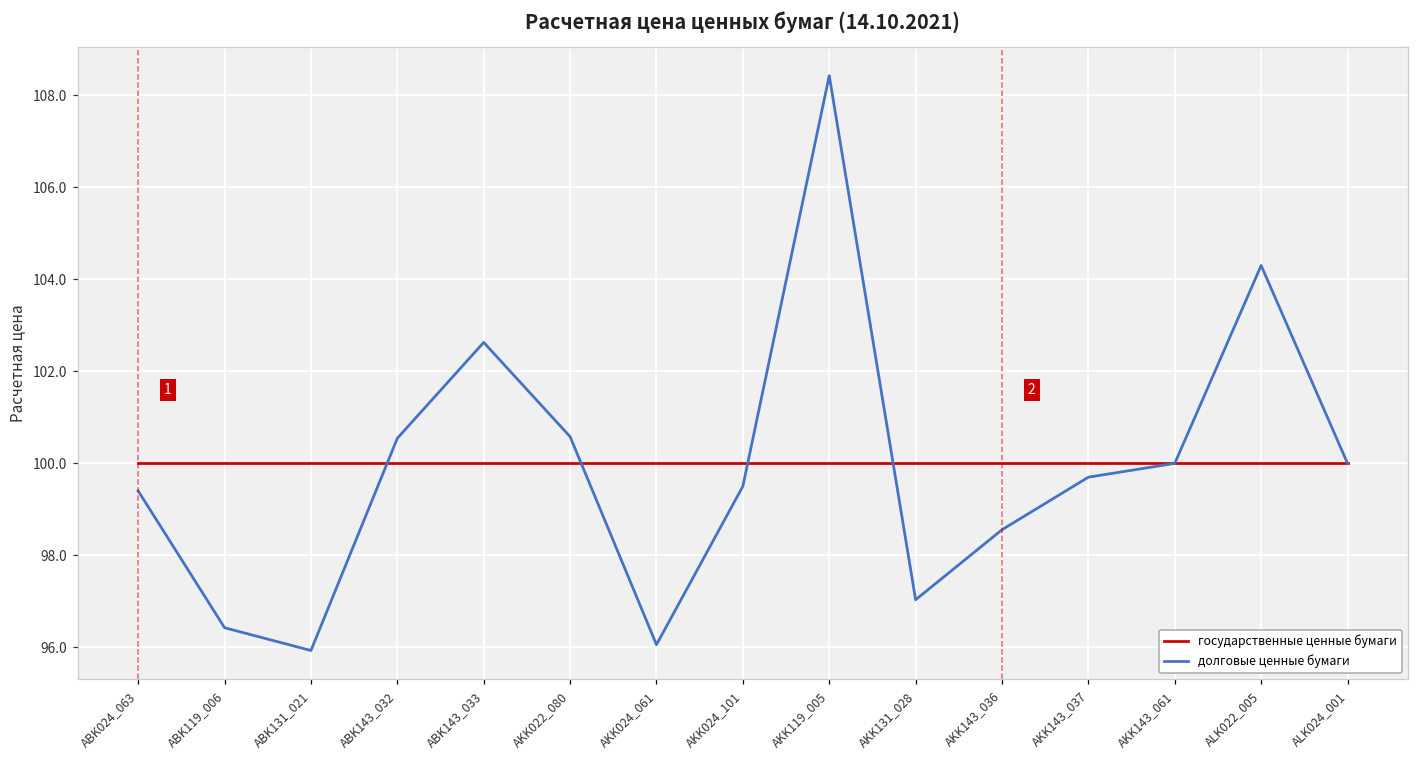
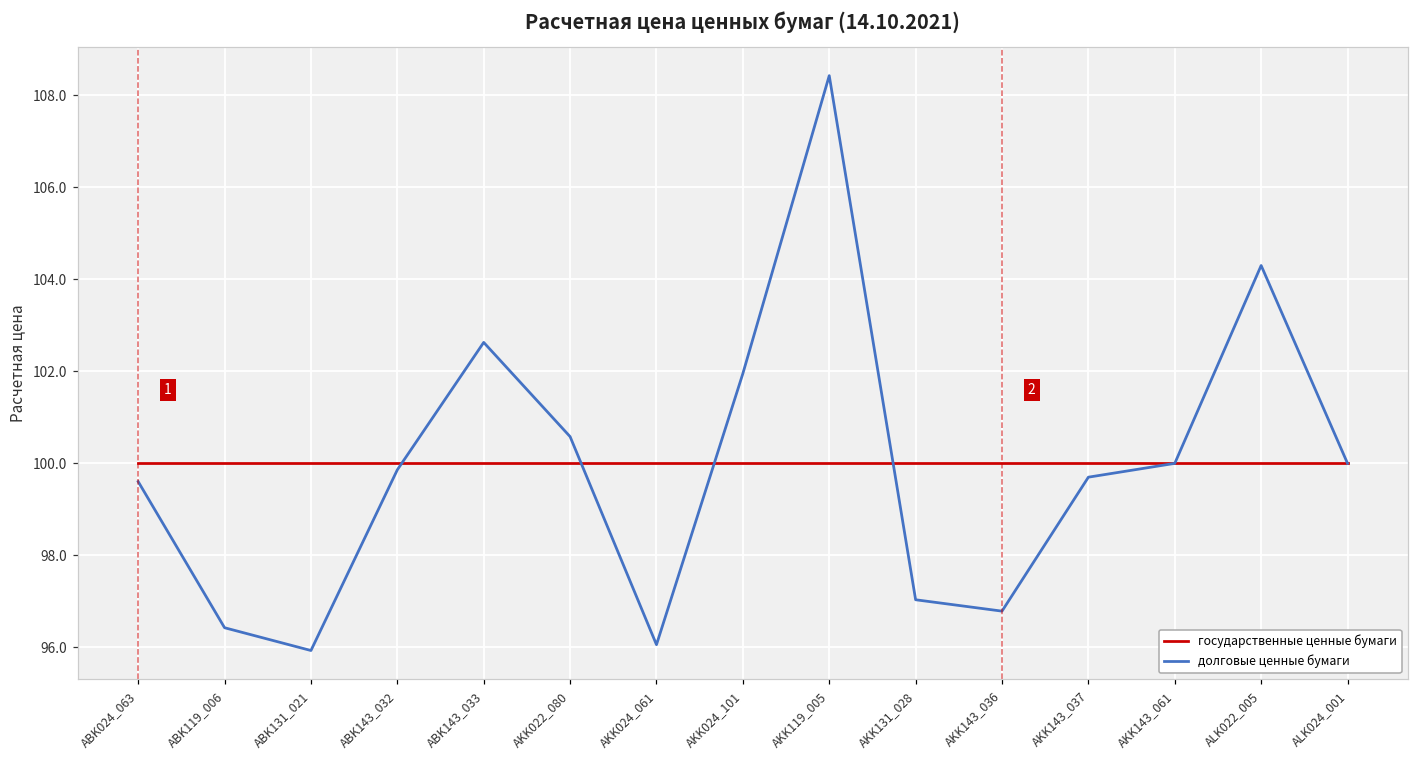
  {
    "государственные ценные бумаги": {
      "ABK024_063": 100.0,
      "ABK119_006": 100.0,
      "ABK131_021": 100.0,
      "ABK143_032": 100.0,
      "ABK143_033": 100.0,
      "AKK022_080": 100.0,
      "AKK024_061": 100.0,
      "AKK024_101": 100.0,
      "AKK119_005": 100.0,
      "AKK131_028": 100.0,
      "AKK143_036": 100.0,
      "AKK143_037": 100.0,
      "ALK022_005": 100.0
    },
    "долговые ценные бумаги": {
-     "ABK024_063": 99.4,
+     "ABK024_063": 99.6,
      "ABK119_006": 96.4,
      "ABK131_021": 95.9,
-     "ABK143_032": 100.5,
+     "ABK143_032": 99.9,
      "ABK143_033": 102.6,
      "AKK022_080": 100.6,
      "AKK024_061": 96.1,
-     "AKK024_101": 99.5,
+     "AKK024_101": 102.0,
      "AKK119_005": 108.4,
      "AKK131_028": 97.0,
-     "AKK143_036": 98.6,
+     "AKK143_036": 96.8,
      "AKK143_037": 99.7,
      "ALK022_005": 104.3
    }
  }
